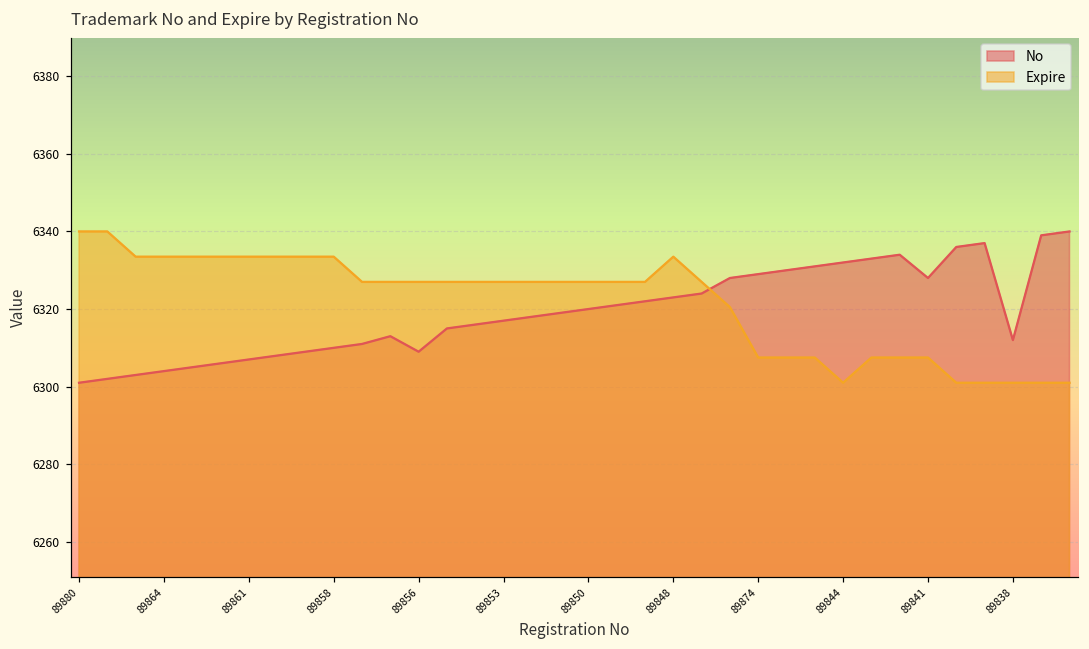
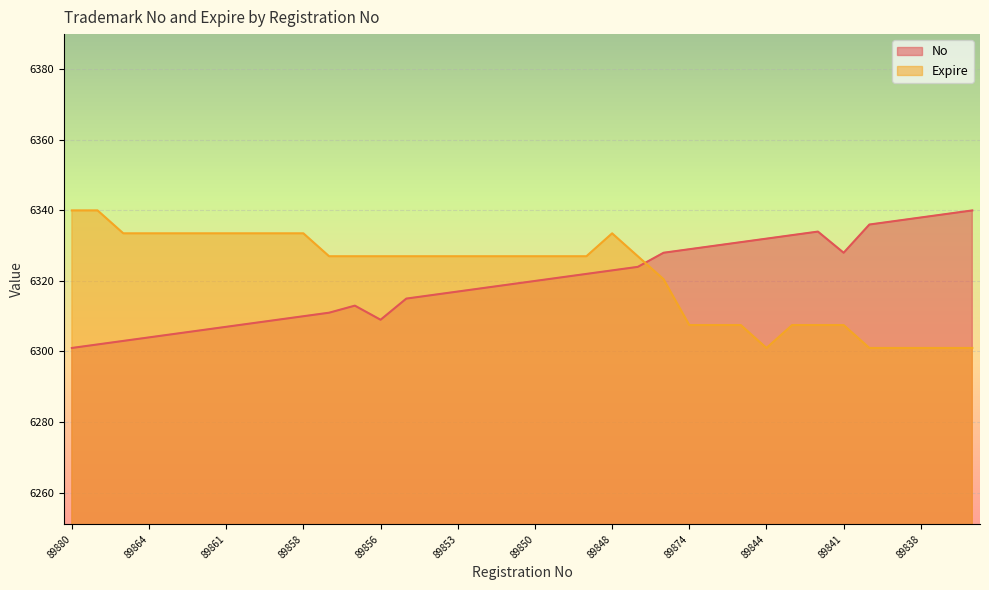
  {
    "No": {
      "89880": 6301,
      "89864": 6304,
      "89861": 6307,
      "89858": 6310,
      "89856": 6309,
      "89853": 6317,
      "89850": 6320,
      "89848": 6323,
      "89874": 6329,
      "89844": 6332,
      "89841": 6328,
-     "89838": 6312
+     "89838": 6338
    },
    "Expire": {
      "89880": 6340,
      "89864": 6334,
      "89861": 6334,
      "89858": 6334,
      "89856": 6327,
      "89853": 6327,
      "89850": 6327,
      "89848": 6334,
      "89874": 6308,
      "89844": 6301,
      "89841": 6308,
      "89838": 6301
    }
  }
